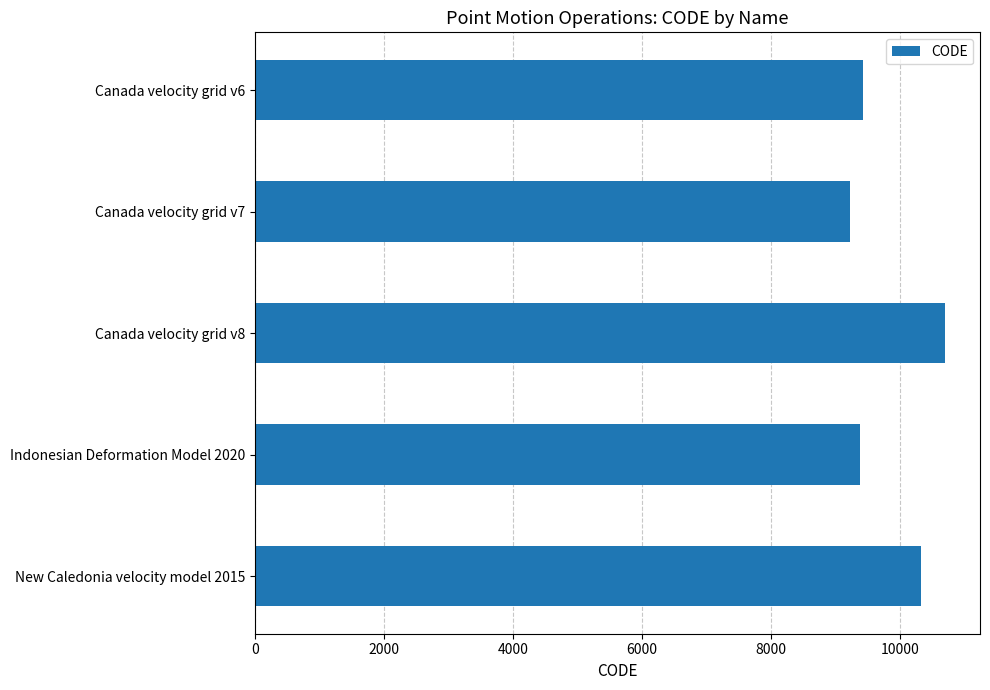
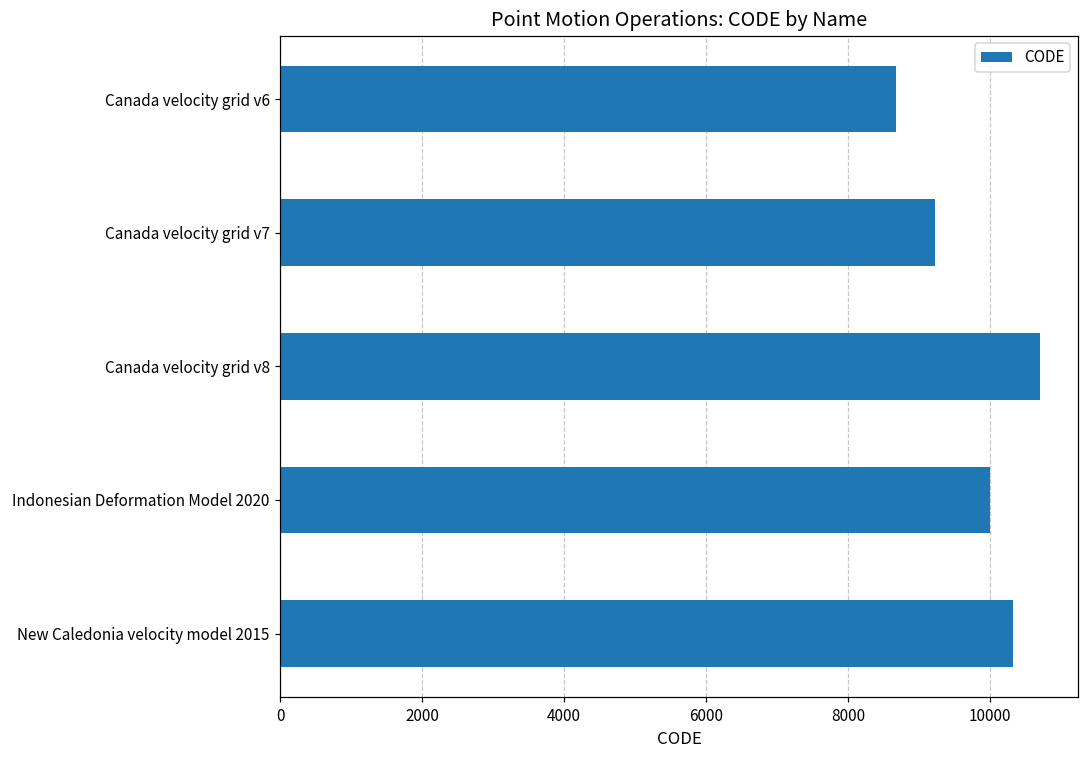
  {
-   "Canada velocity grid v6": 9400,
+   "Canada velocity grid v6": 8700,
    "Canada velocity grid v7": 9200,
    "Canada velocity grid v8": 10700,
-   "Indonesian Deformation Model 2020": 9400,
+   "Indonesian Deformation Model 2020": 10000,
    "New Caledonia velocity model 2015": 10300
  }
